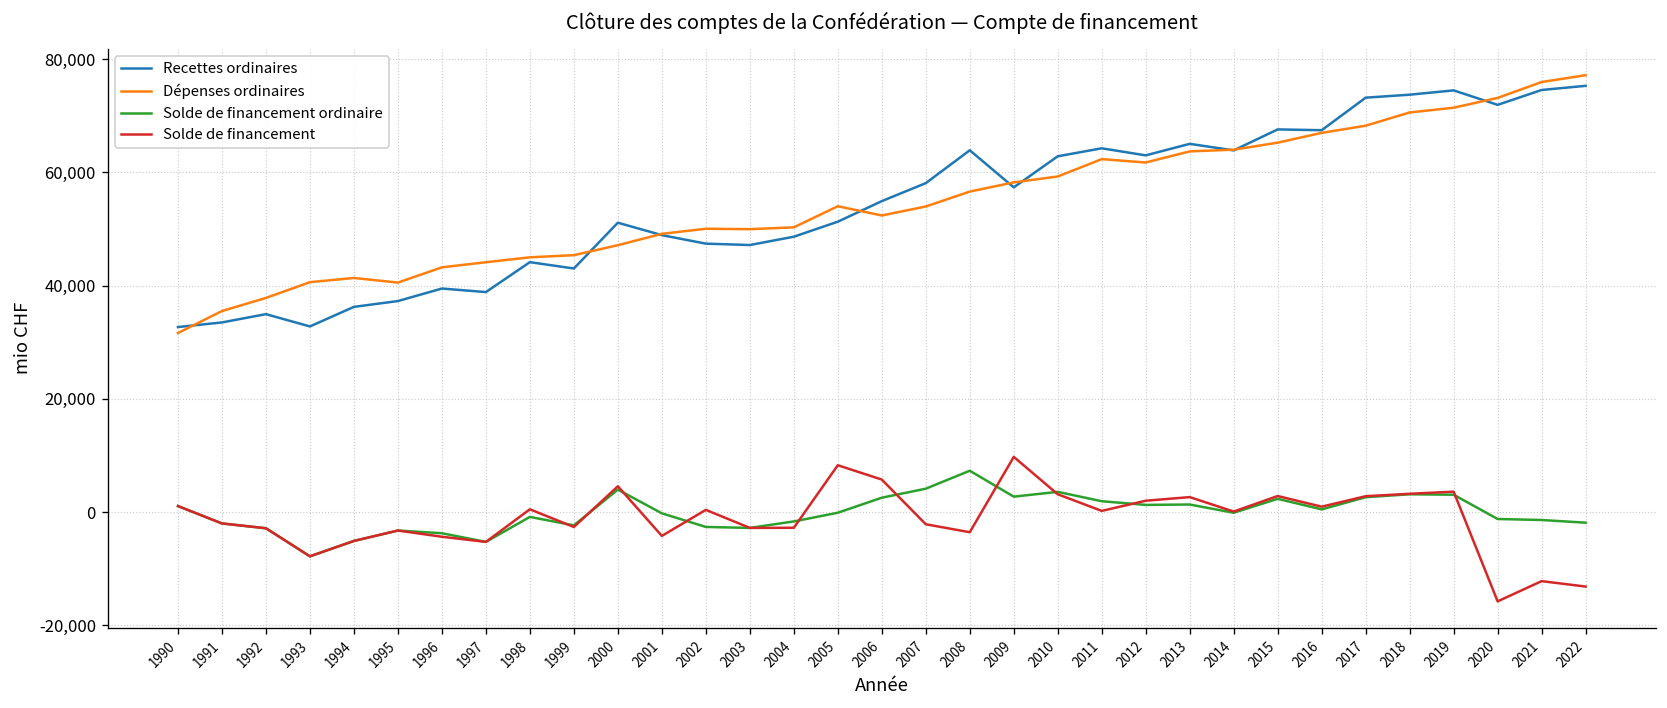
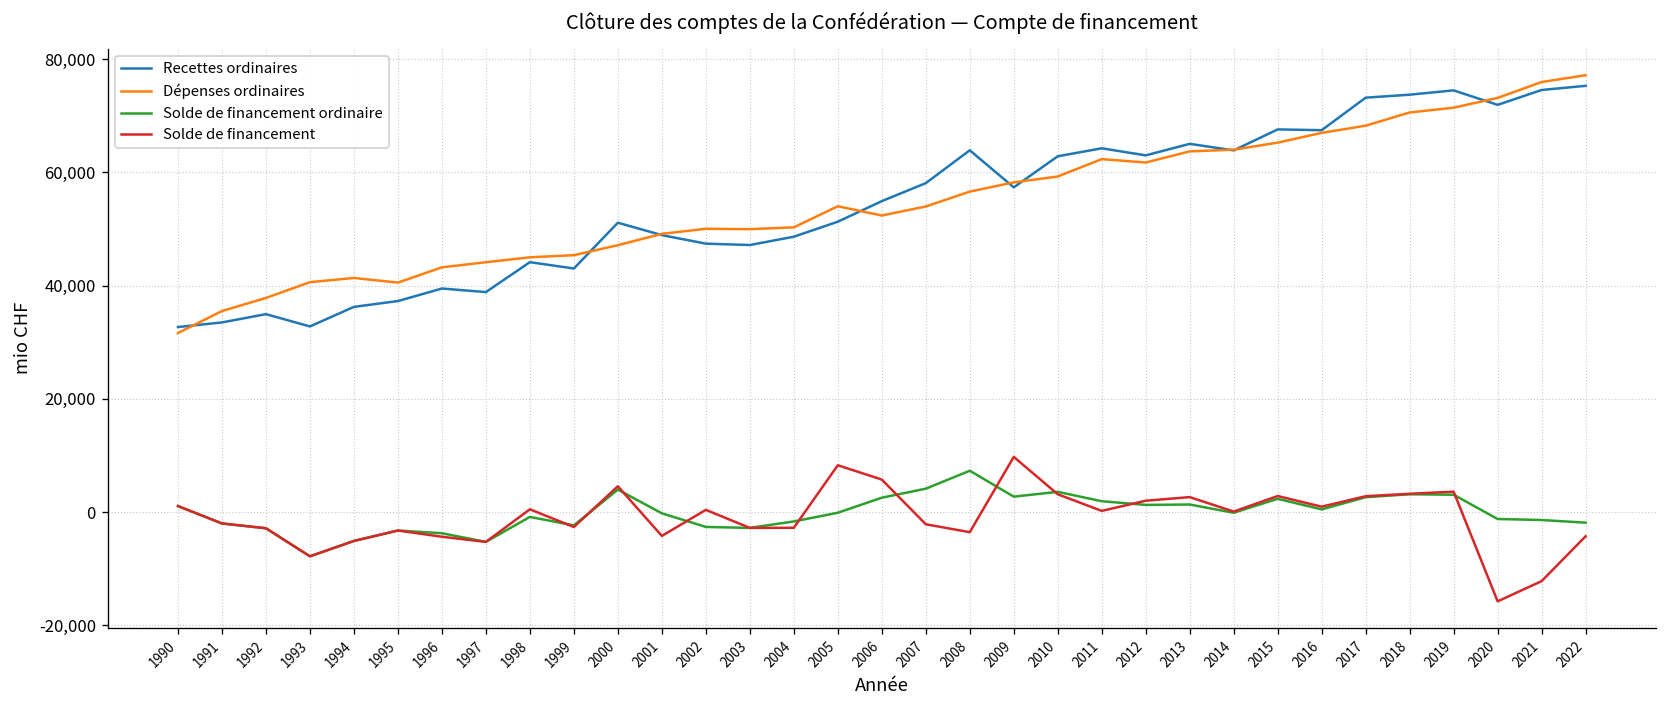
  {
    "Recettes ordinaires": {
      "1990": "33,000",
      "1991": "33,000",
      "1992": "35,000",
      "1993": "33,000",
      "1994": "36,000",
      "1995": "37,000",
      "1996": "39,000",
      "1997": "39,000",
      "1998": "44,000",
      "1999": "43,000",
      "2000": "51,000",
      "2002": "47,000",
      "2003": "47,000",
      "2004": "49,000",
      "2005": "51,000",
      "2006": "55,000",
      "2007": "58,000",
      "2008": "64,000",
      "2009": "57,000",
      "2010": "63,000",
      "2011": "64,000",
      "2012": "63,000",
      "2013": "65,000",
      "2015": "68,000",
      "2017": "73,000",
      "2018": "74,000",
      "2019": "74,000",
      "2020": "72,000",
      "2021": "75,000",
      "2022": "75,000"
    },
    "Dépenses ordinaires": {
      "1990": "32,000",
      "1991": "36,000",
      "1992": "38,000",
      "1993": "41,000",
      "1994": "41,000",
      "1995": "41,000",
      "1996": "43,000",
      "1997": "44,000",
      "1998": "45,000",
      "1999": "45,000",
      "2000": "47,000",
      "2002": "50,000",
      "2003": "50,000",
      "2004": "50,000",
      "2005": "54,000",
      "2006": "52,000",
      "2007": "54,000",
      "2008": "57,000",
      "2009": "58,000",
      "2010": "59,000",
      "2011": "62,000",
      "2012": "62,000",
      "2013": "64,000",
      "2015": "65,000",
      "2017": "68,000",
      "2018": "71,000",
      "2019": "71,000",
      "2020": "73,000",
      "2021": "76,000",
      "2022": "77,000"
    },
    "Solde de financement ordinaire": {
      "1996": "-4,000",
      "1998": "-1,000",
      "2000": "4,000",
      "2001": "0",
      "2002": "-3,000",
      "2004": "-2,000",
      "2005": "0",
      "2006": "3,000",
      "2007": "4,000",
      "2008": "7,000",
      "2009": "3,000",
      "2011": "2,000",
      "2012": "1,000",
      "2013": "1,000",
      "2019": "3,000",
      "2020": "-1,000",
      "2021": "-1,000",
      "2022": "-2,000"
    },
    "Solde de financement": {
      "1996": "-4,000",
      "1998": "0",
      "2000": "5,000",
      "2001": "-4,000",
      "2002": "0",
      "2004": "-3,000",
      "2005": "8,000",
      "2006": "6,000",
      "2007": "-2,000",
      "2008": "-4,000",
      "2009": "10,000",
      "2011": "0",
      "2012": "2,000",
      "2013": "3,000",
      "2019": "4,000",
      "2020": "-16,000",
      "2021": "-12,000",
-     "2022": "-13,000"
+     "2022": "-4,000"
    }
  }
